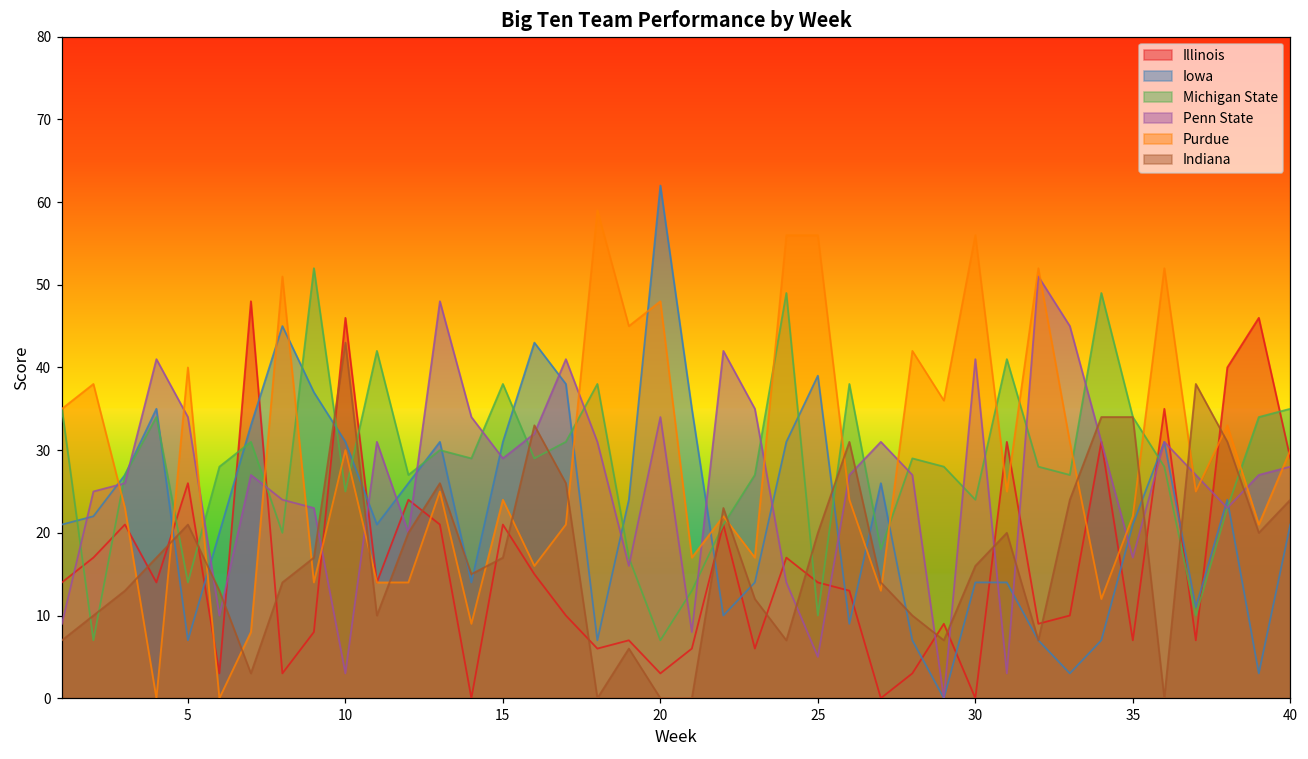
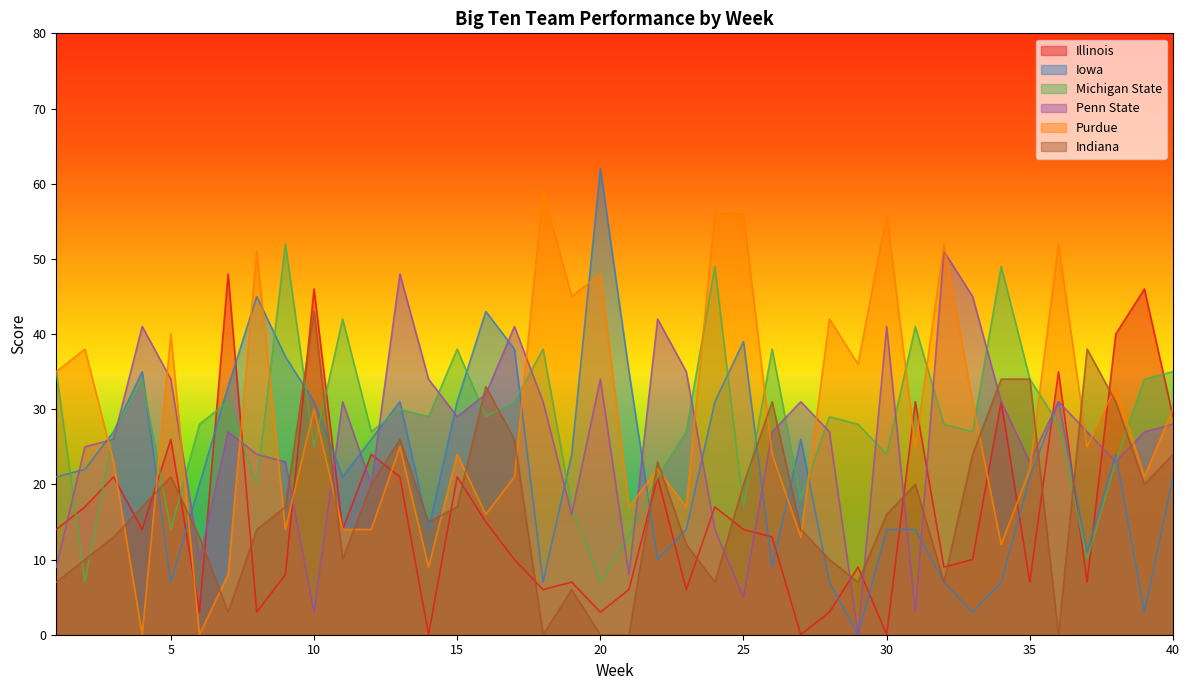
  {
    "Iowa": {
      "5": 7,
      "10": 31,
      "15": 31,
      "20": 62,
      "25": 39,
      "30": 14,
      "35": 21,
      "40": 21
    },
    "Michigan State": {
      "5": 14,
      "10": 25,
      "15": 38,
      "20": 7,
-     "25": 10,
+     "25": 17,
      "30": 24,
      "40": 35
    },
    "Penn State": {
      "5": 34,
      "10": 3,
      "15": 29,
      "20": 34,
      "25": 5,
      "30": 41,
-     "35": 17,
+     "35": 23,
      "40": 28
    },
    "Purdue": {
      "5": 40,
      "10": 30,
      "15": 24,
      "20": 48,
      "25": 56,
      "30": 56,
      "35": 22,
      "40": 30
    }
  }
